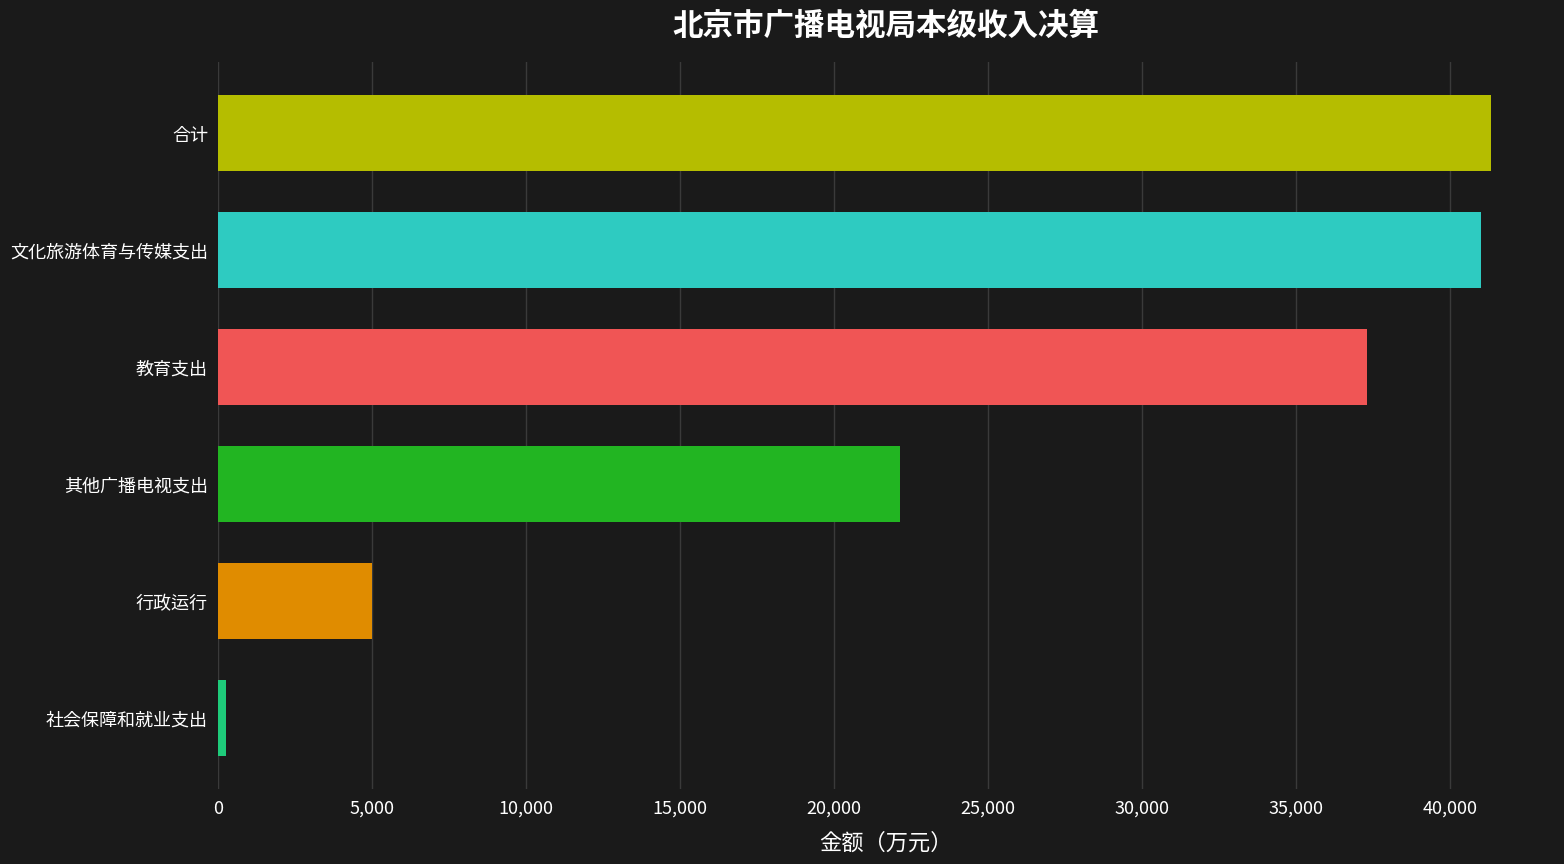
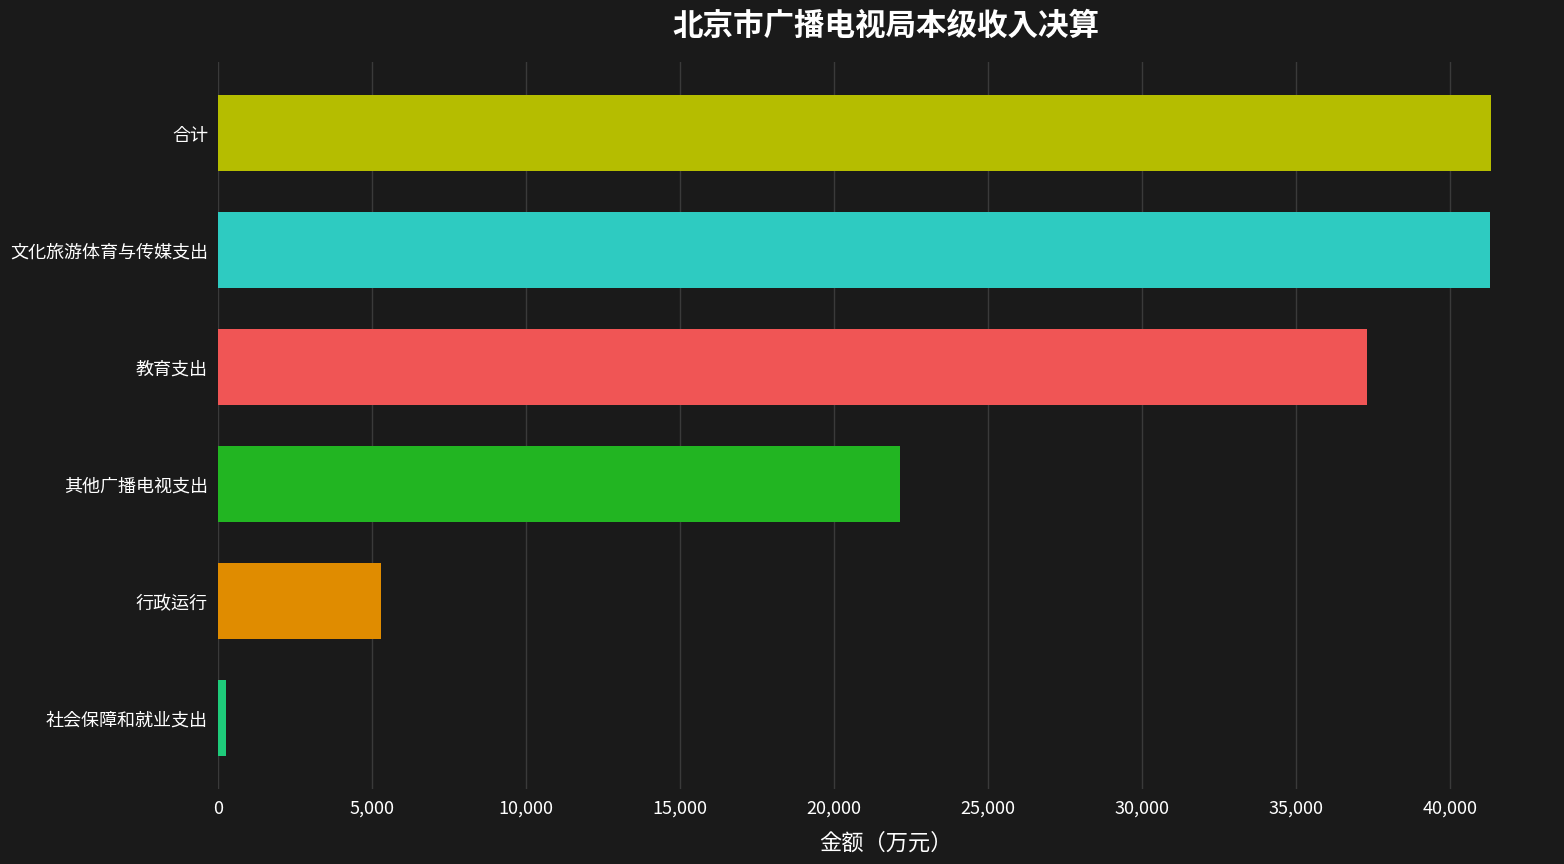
  {
    "合计": "41,300",
-   "文化旅游体育与传媒支出": "41,000",
+   "文化旅游体育与传媒支出": "41,300",
    "教育支出": "37,300",
    "其他广播电视支出": "22,100",
-   "行政运行": "5,000",
+   "行政运行": "5,300",
    "社会保障和就业支出": "300"
  }
